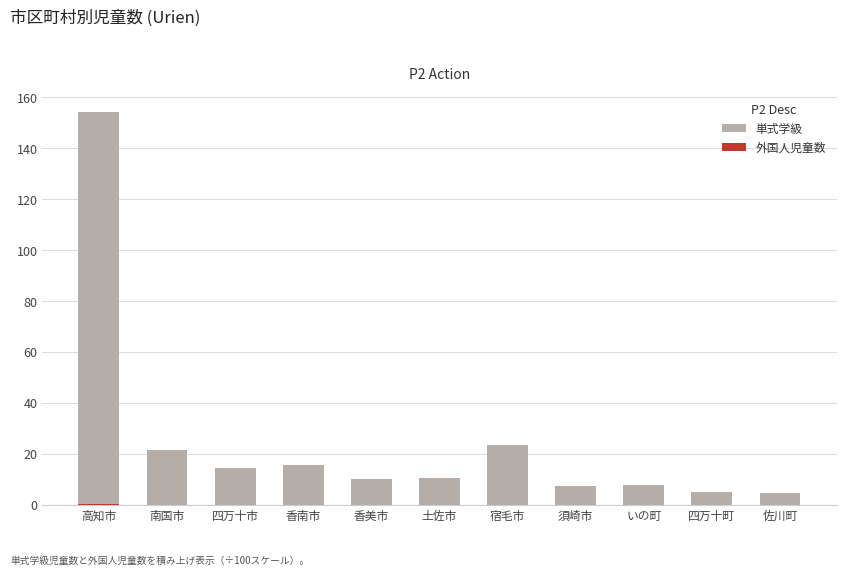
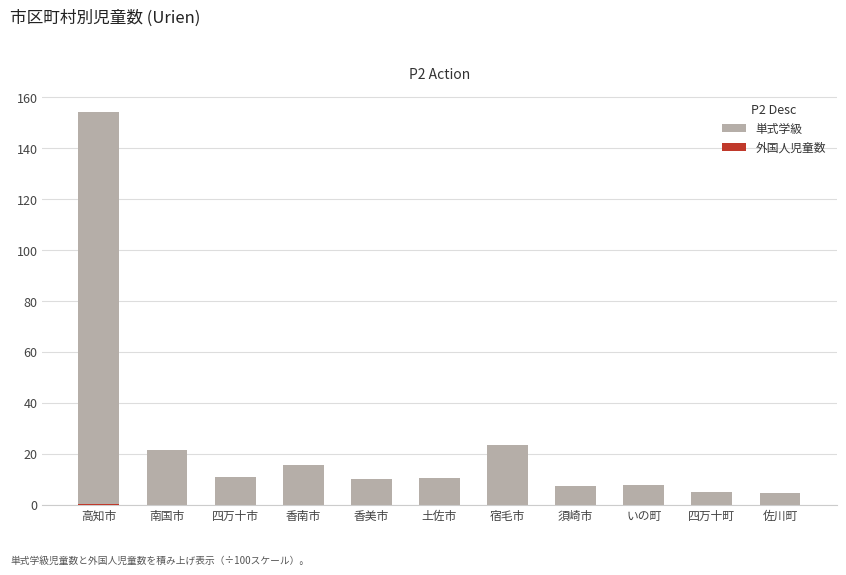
  {
    "単式学級": {
      "高知市": 154,
      "南国市": 21,
-     "四万十市": 14,
+     "四万十市": 11,
      "香南市": 16,
      "香美市": 10,
      "土佐市": 10,
      "宿毛市": 24,
      "須崎市": 7,
      "いの町": 8,
      "四万十町": 5,
      "佐川町": 5
    },
    "外国人児童数": {
      "四万十市": 0,
      "宿毛市": 0,
      "いの町": 0,
      "四万十町": 0,
      "佐川町": 0
    }
  }
